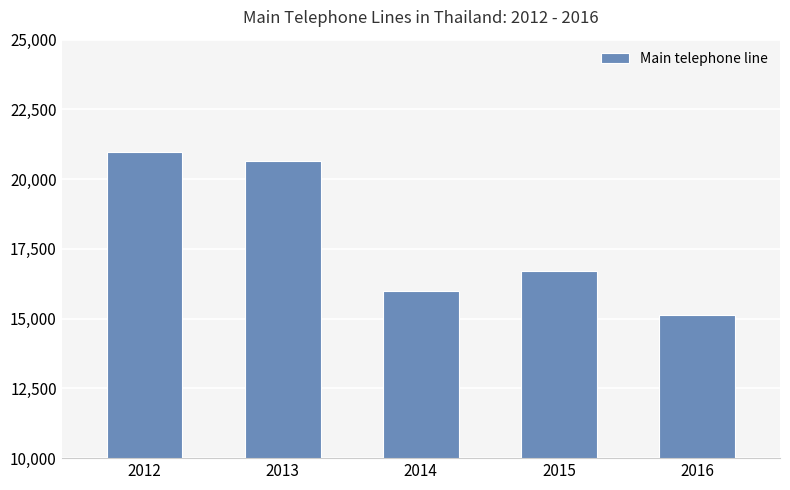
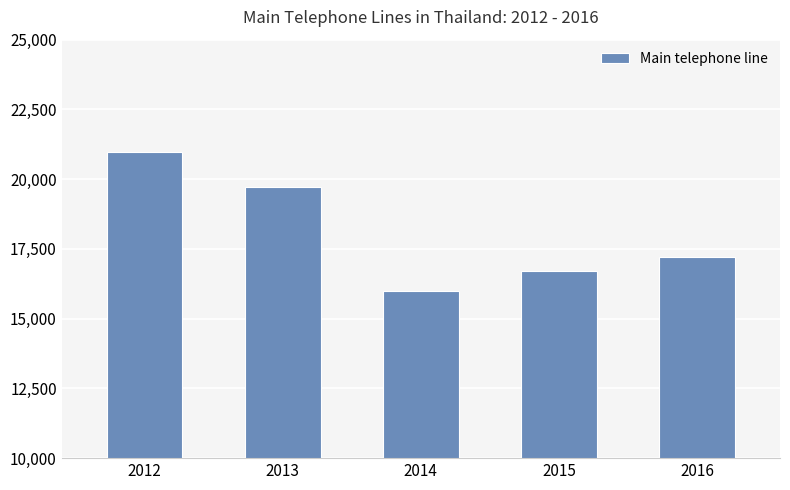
  {
    "2012": "21,000",
-   "2013": "20,700",
+   "2013": "19,700",
    "2014": "16,000",
    "2015": "16,700",
-   "2016": "15,100"
+   "2016": "17,200"
  }
